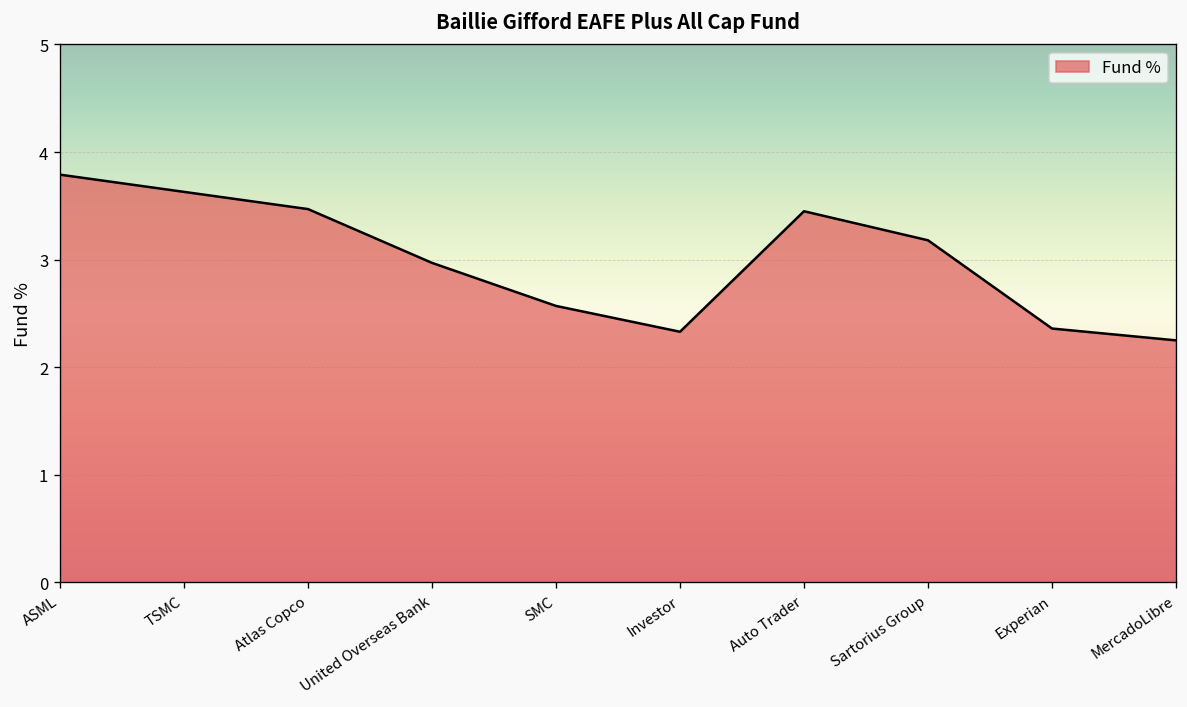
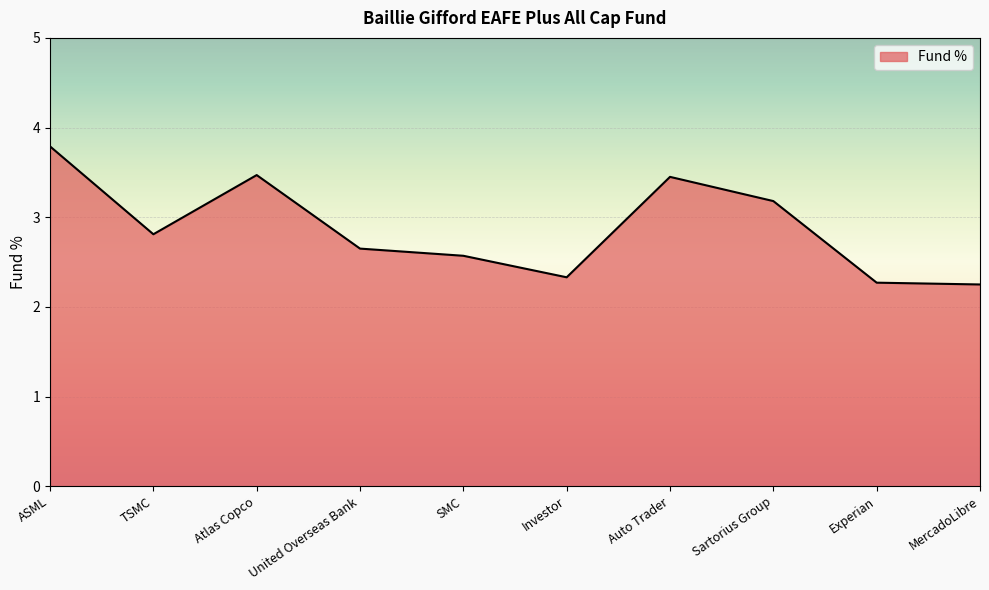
  {
    "ASML": 3.8,
-   "TSMC": 3.6,
+   "TSMC": 2.8,
    "Atlas Copco": 3.5,
-   "United Overseas Bank": 3.0,
+   "United Overseas Bank": 2.7,
    "SMC": 2.6,
    "Investor": 2.3,
    "Auto Trader": 3.5,
    "Sartorius Group": 3.2,
-   "Experian": 2.4,
+   "Experian": 2.3,
    "MercadoLibre": 2.3
  }
